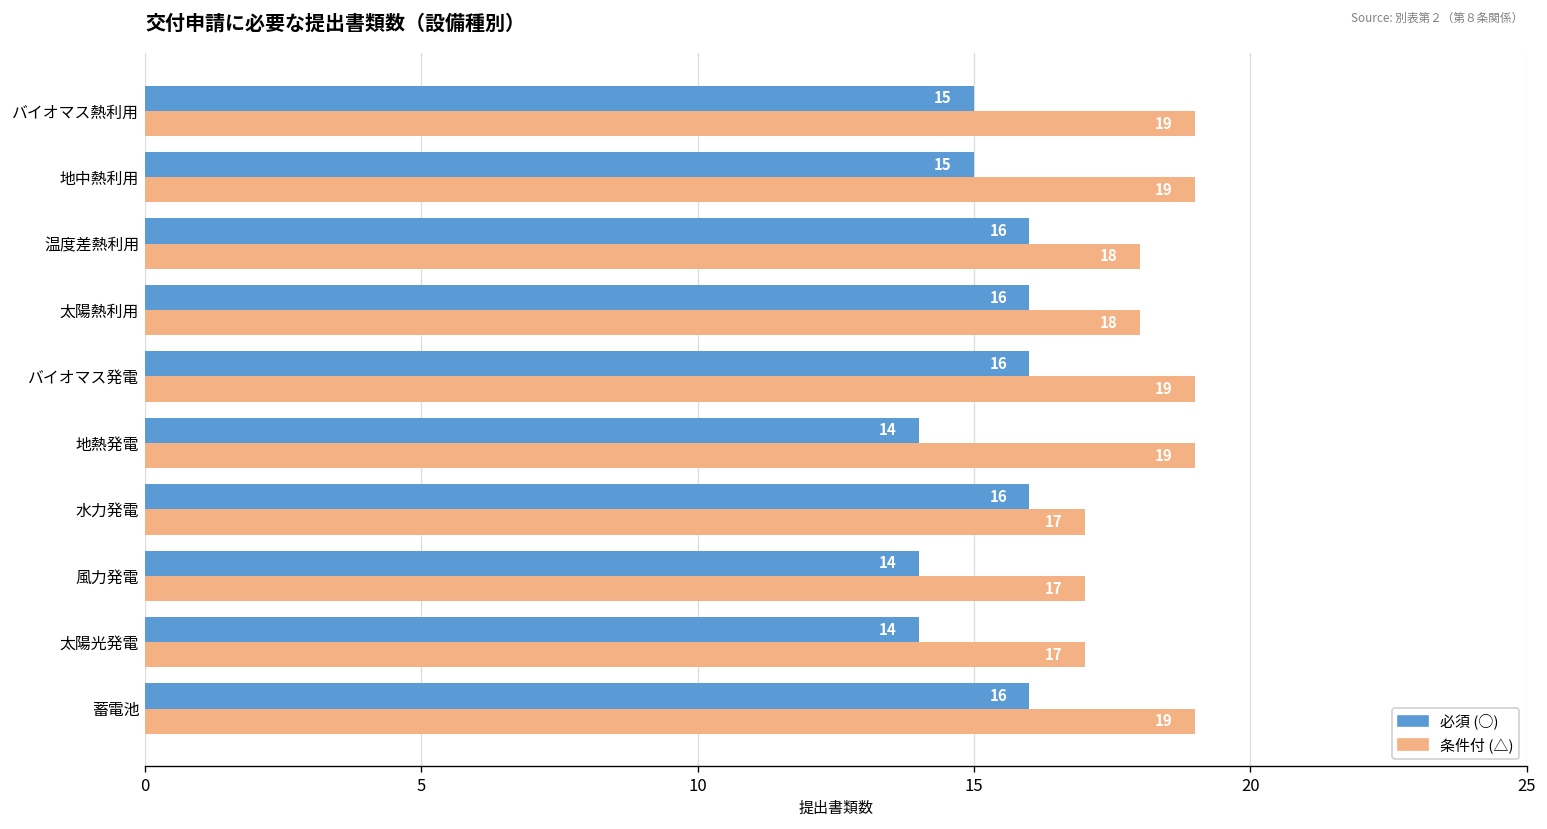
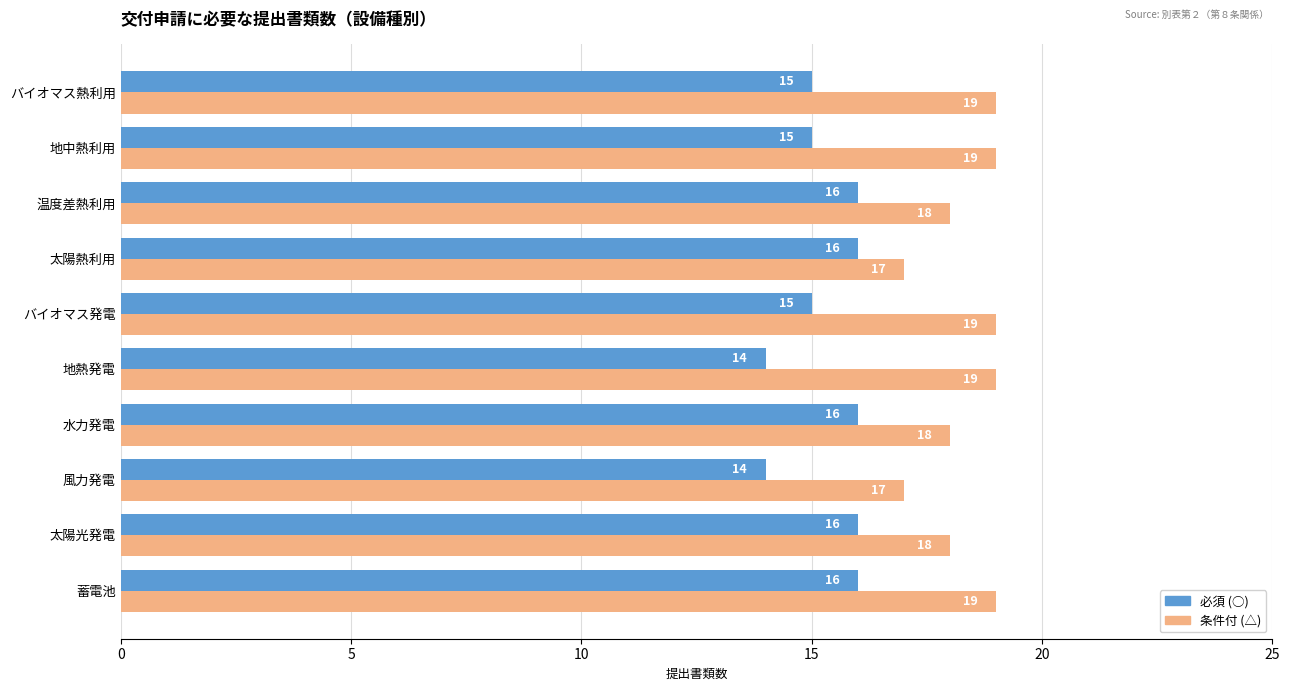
  {
    "条件付 (△)": {
      "バイオマス熱利用": 19,
      "地中熱利用": 19,
      "温度差熱利用": 18,
-     "太陽熱利用": 18,
+     "太陽熱利用": 17,
      "バイオマス発電": 19,
      "地熱発電": 19,
-     "水力発電": 17,
+     "水力発電": 18,
      "風力発電": 17,
-     "太陽光発電": 17,
+     "太陽光発電": 18,
      "蓄電池": 19
    },
    "必須 (○)": {
      "バイオマス熱利用": 15,
      "地中熱利用": 15,
      "温度差熱利用": 16,
      "太陽熱利用": 16,
-     "バイオマス発電": 16,
+     "バイオマス発電": 15,
      "地熱発電": 14,
      "水力発電": 16,
      "風力発電": 14,
-     "太陽光発電": 14,
+     "太陽光発電": 16,
      "蓄電池": 16
    }
  }
